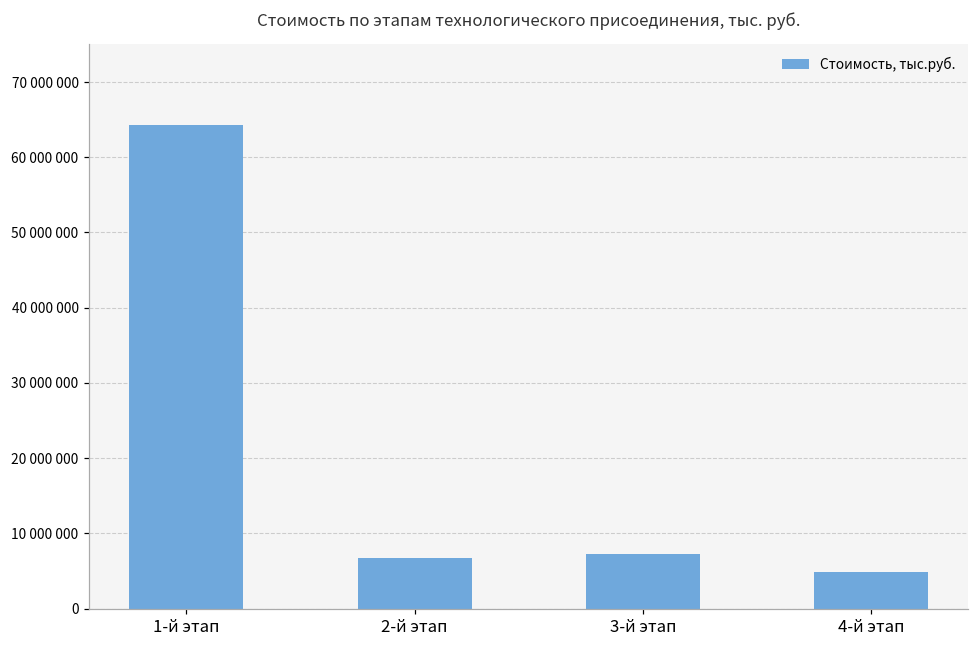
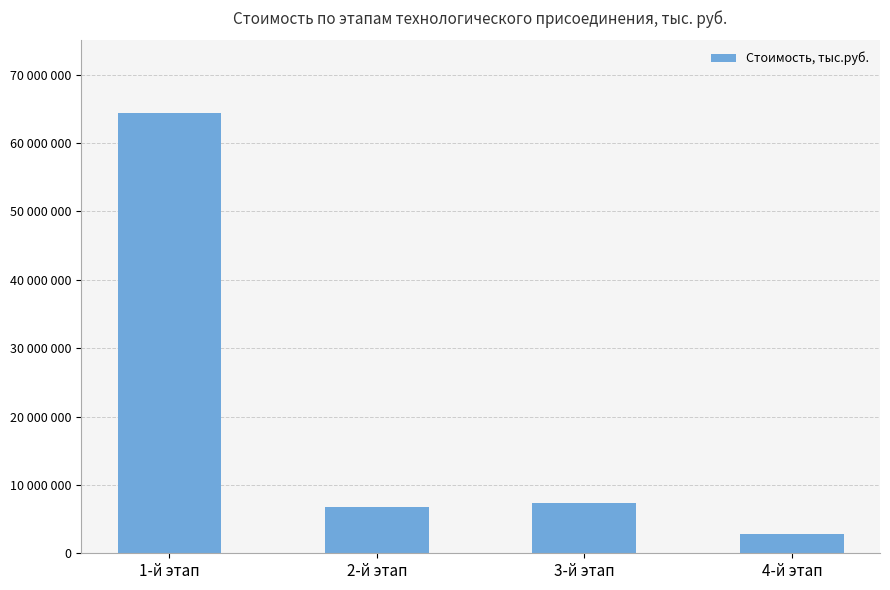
  {
    "1-й этап": 64000000,
    "2-й этап": 7000000,
    "3-й этап": 7000000,
-   "4-й этап": 5000000
+   "4-й этап": 3000000
  }
